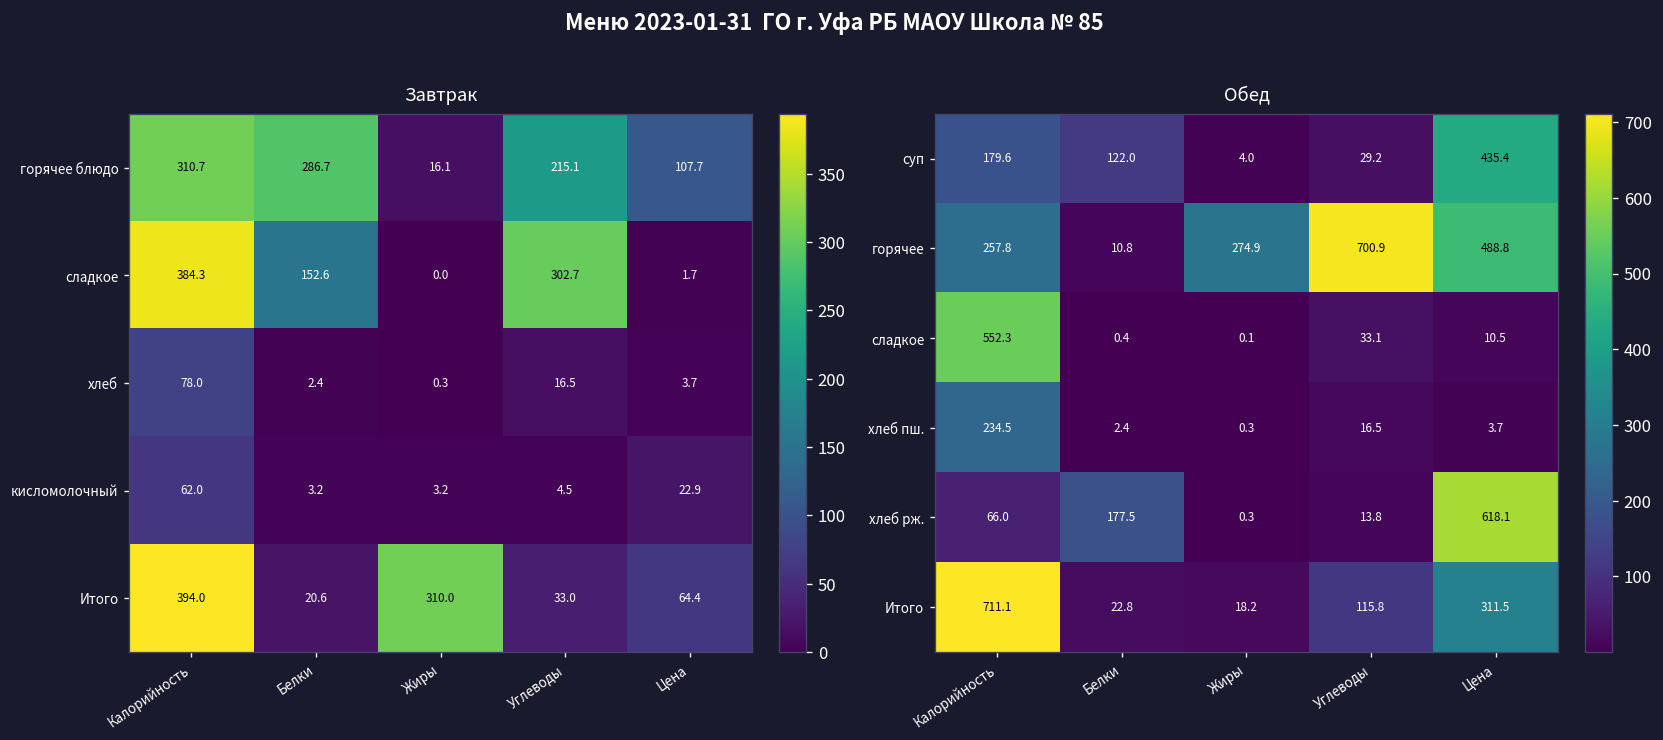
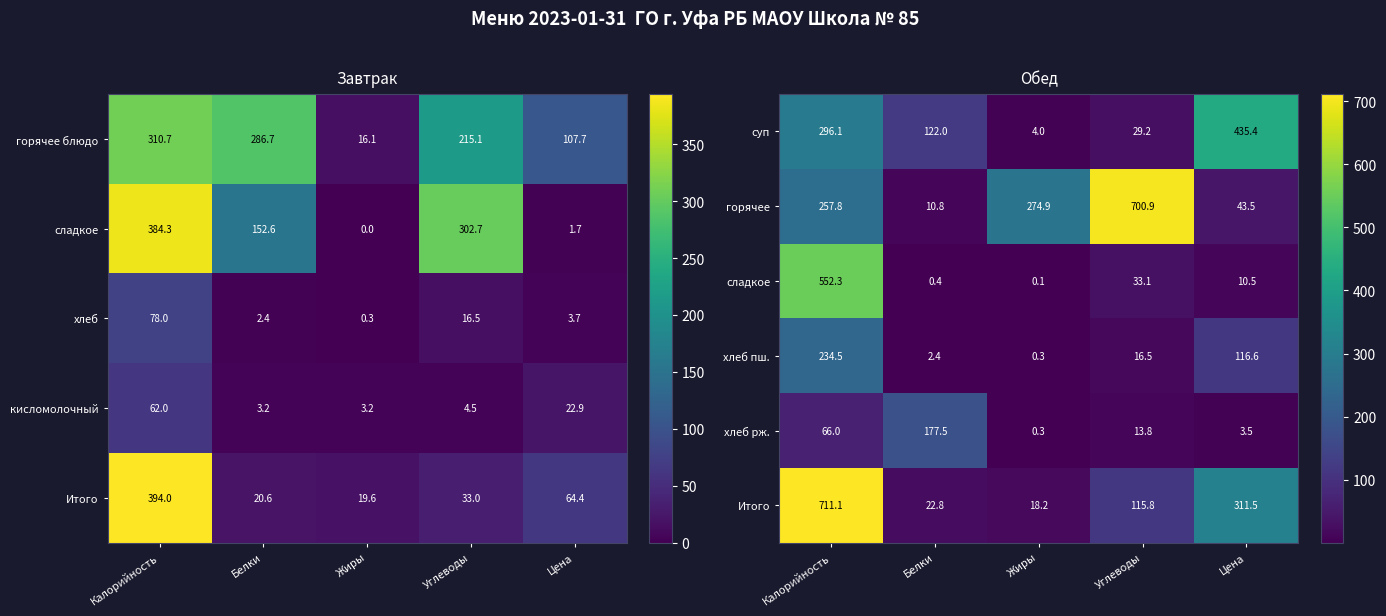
  {
    "Завтрак": {
      "горячее блюдо": {
        "Калорийность": 310.7,
        "Белки": 286.7,
        "Жиры": 16.1,
        "Углеводы": 215.1,
        "Цена": 107.7
      },
      "сладкое": {
        "Калорийность": 384.3,
        "Белки": 152.6,
        "Жиры": 0.0,
        "Углеводы": 302.7,
        "Цена": 1.7
      },
      "хлеб": {
        "Калорийность": 78.0,
        "Белки": 2.4,
        "Жиры": 0.3,
        "Углеводы": 16.5,
        "Цена": 3.7
      },
      "кисломолочный": {
        "Калорийность": 62.0,
        "Белки": 3.2,
        "Жиры": 3.2,
        "Углеводы": 4.5,
        "Цена": 22.9
      },
      "Итого": {
        "Калорийность": 394.0,
        "Белки": 20.6,
-       "Жиры": 310.0,
+       "Жиры": 19.6,
        "Углеводы": 33.0,
        "Цена": 64.4
      }
    },
    "Обед": {
      "суп": {
-       "Калорийность": 179.6,
+       "Калорийность": 296.1,
        "Белки": 122.0,
        "Жиры": 4.0,
        "Углеводы": 29.2,
        "Цена": 435.4
      },
      "горячее": {
        "Калорийность": 257.8,
        "Белки": 10.8,
        "Жиры": 274.9,
        "Углеводы": 700.9,
-       "Цена": 488.8
+       "Цена": 43.5
      },
      "сладкое": {
        "Калорийность": 552.3,
        "Белки": 0.4,
        "Жиры": 0.1,
        "Углеводы": 33.1,
        "Цена": 10.5
      },
      "хлеб пш.": {
        "Калорийность": 234.5,
        "Белки": 2.4,
        "Жиры": 0.3,
        "Углеводы": 16.5,
-       "Цена": 3.7
+       "Цена": 116.6
      },
      "хлеб рж.": {
        "Калорийность": 66.0,
        "Белки": 177.5,
        "Жиры": 0.3,
        "Углеводы": 13.8,
-       "Цена": 618.1
+       "Цена": 3.5
      },
      "Итого": {
        "Калорийность": 711.1,
        "Белки": 22.8,
        "Жиры": 18.2,
        "Углеводы": 115.8,
        "Цена": 311.5
      }
    }
  }
